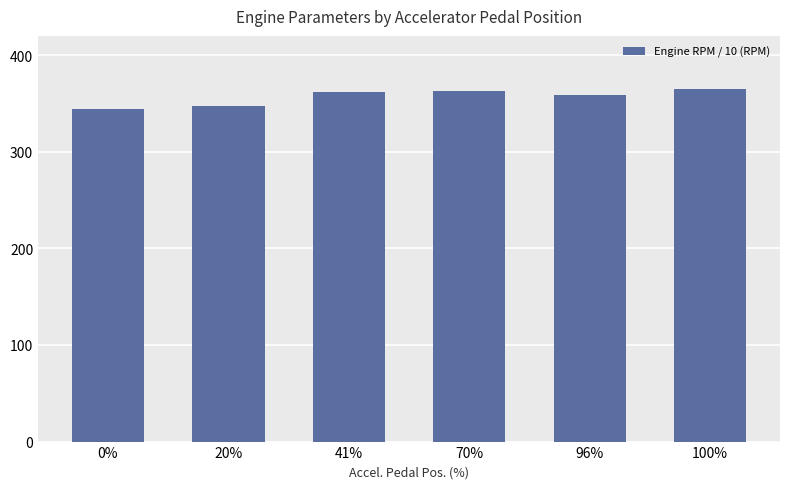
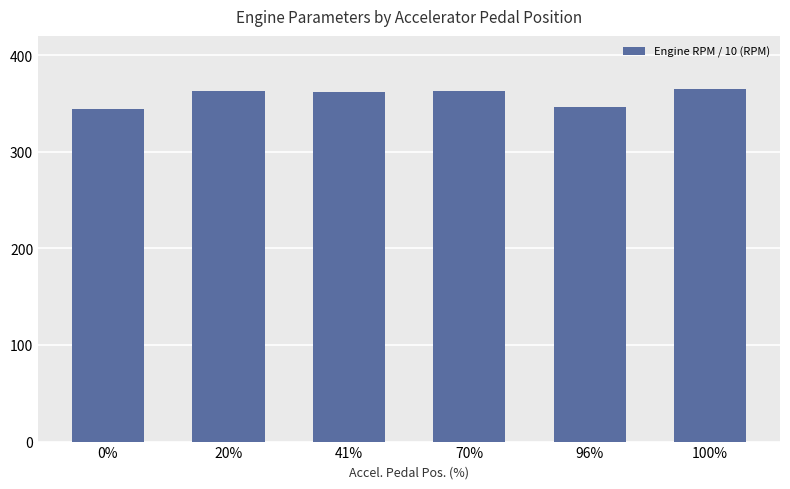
  {
    "0%": 340,
-   "20%": 350,
+   "20%": 360,
    "41%": 360,
    "70%": 360,
-   "96%": 360,
+   "96%": 350,
    "100%": 370
  }
